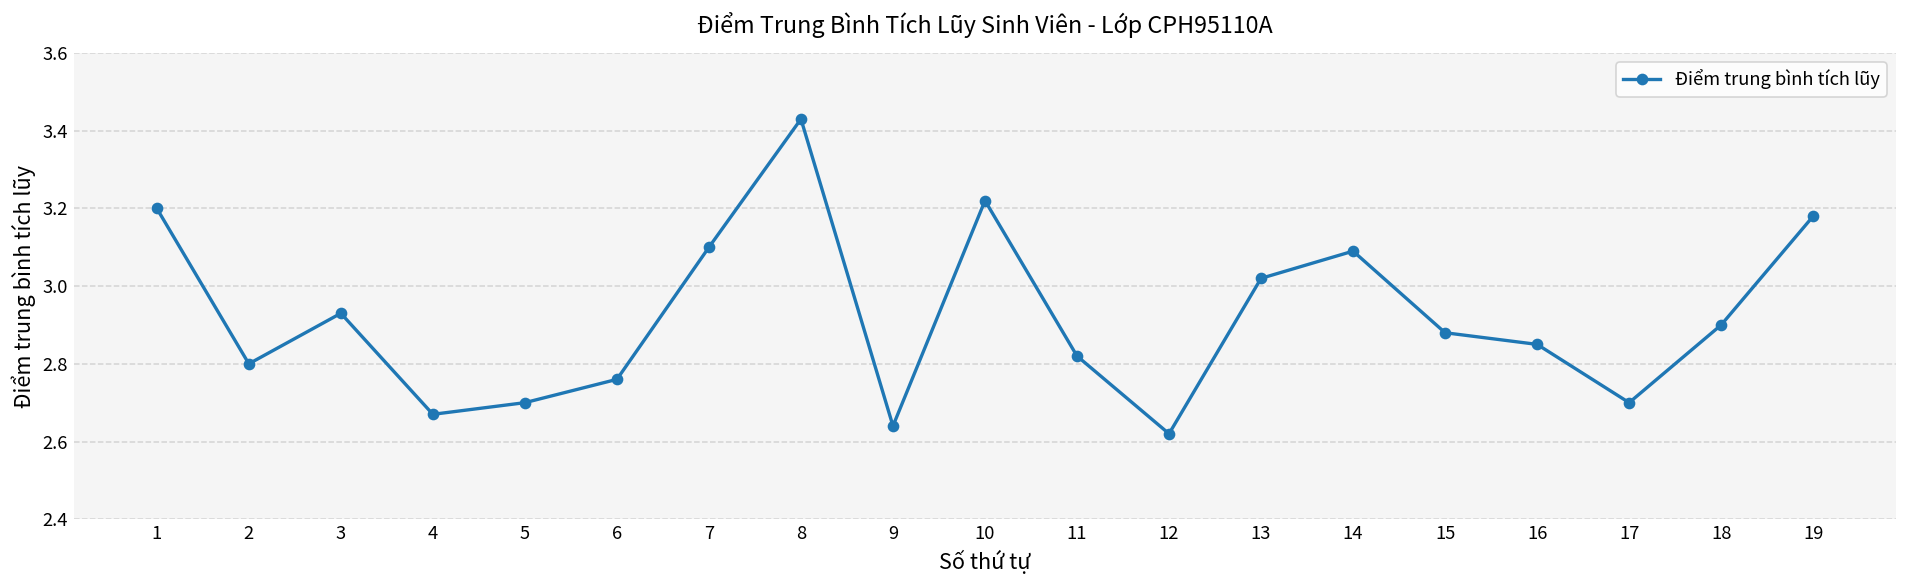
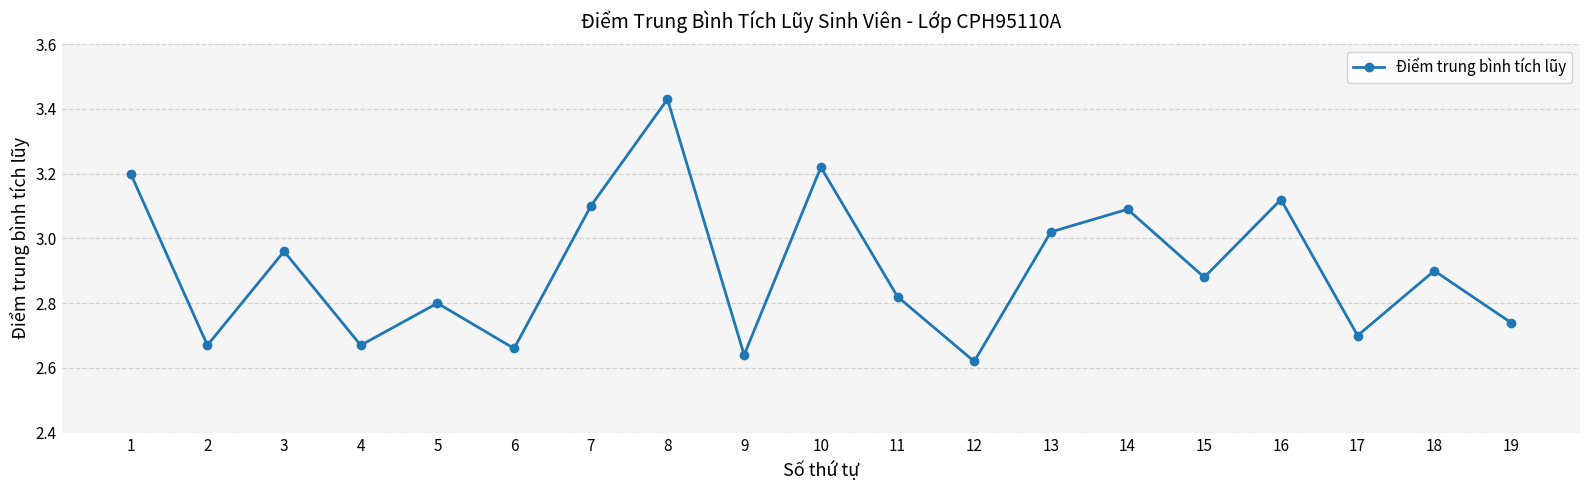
  {
    "1": 3.20,
-   "2": 2.80,
-   "3": 2.93,
+   "2": 2.67,
+   "3": 2.96,
    "4": 2.67,
-   "5": 2.7,
-   "6": 2.76,
+   "5": 2.8,
+   "6": 2.66,
    "7": 3.10,
    "8": 3.43,
    "9": 2.64,
    "10": 3.22,
    "11": 2.82,
    "12": 2.62,
    "13": 3.02,
    "14": 3.09,
    "15": 2.88,
-   "16": 2.85,
+   "16": 3.12,
    "17": 2.70,
    "18": 2.90,
-   "19": 3.18
+   "19": 2.74
  }
